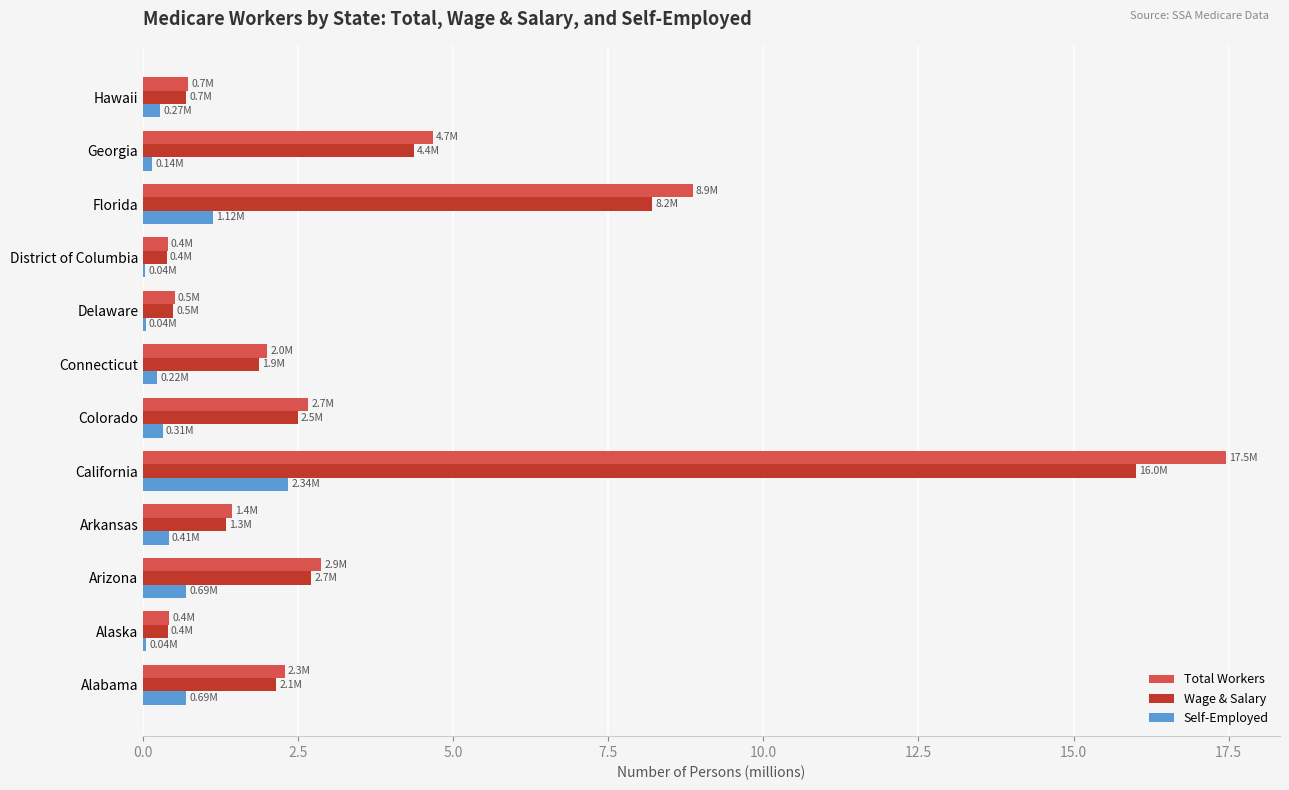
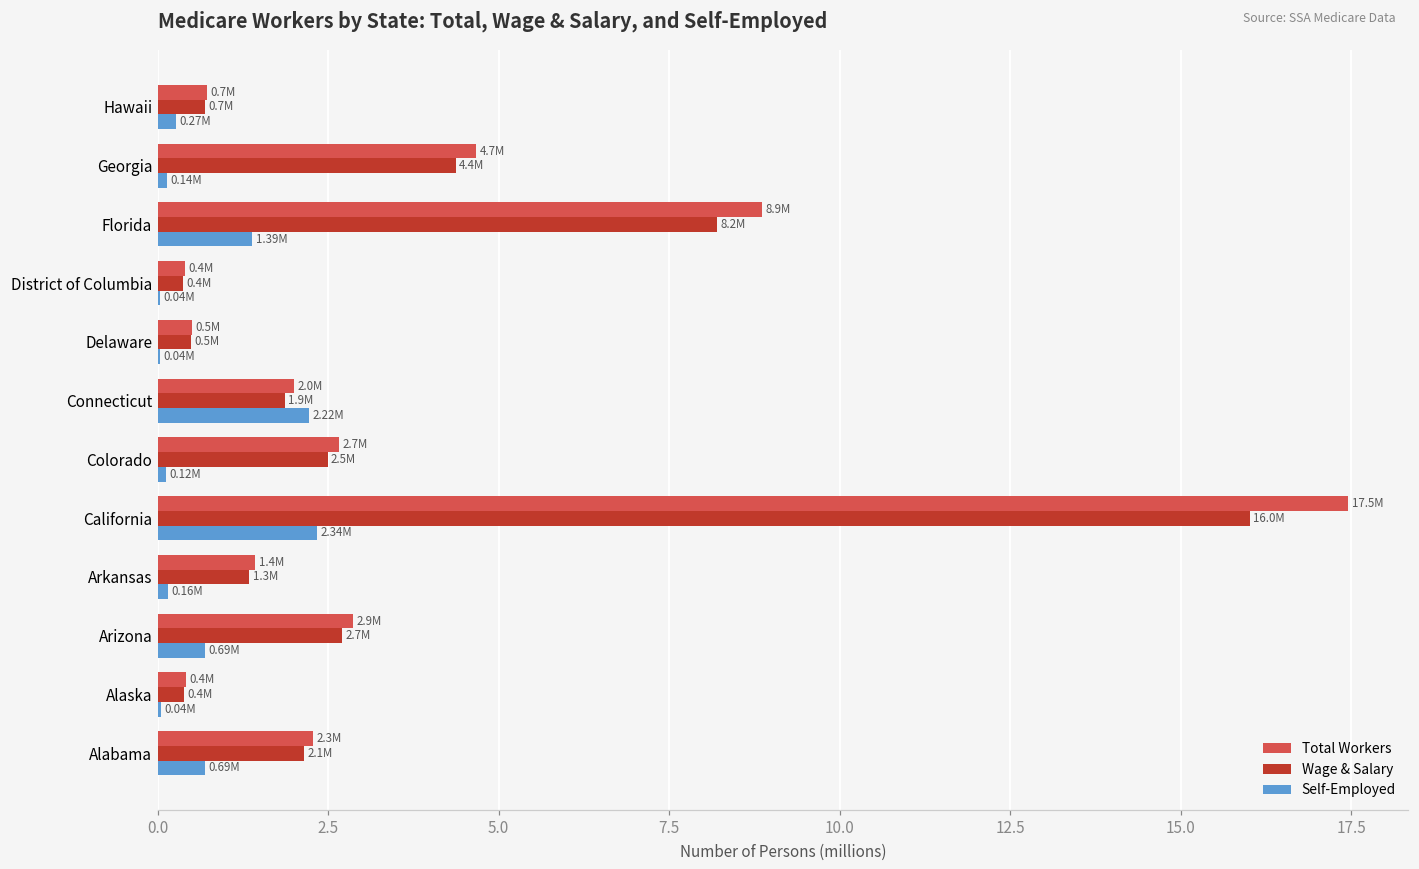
  {
    "Self-Employed": {
      "Hawaii": "0.27M",
      "Georgia": "0.14M",
-     "Florida": "1.12M",
+     "Florida": "1.39M",
      "District of Columbia": "0.04M",
      "Delaware": "0.04M",
-     "Connecticut": "0.22M",
-     "Colorado": "0.31M",
+     "Connecticut": "2.22M",
+     "Colorado": "0.12M",
      "California": "2.34M",
-     "Arkansas": "0.41M",
+     "Arkansas": "0.16M",
      "Arizona": "0.69M",
      "Alaska": "0.04M",
      "Alabama": "0.69M"
    }
  }
